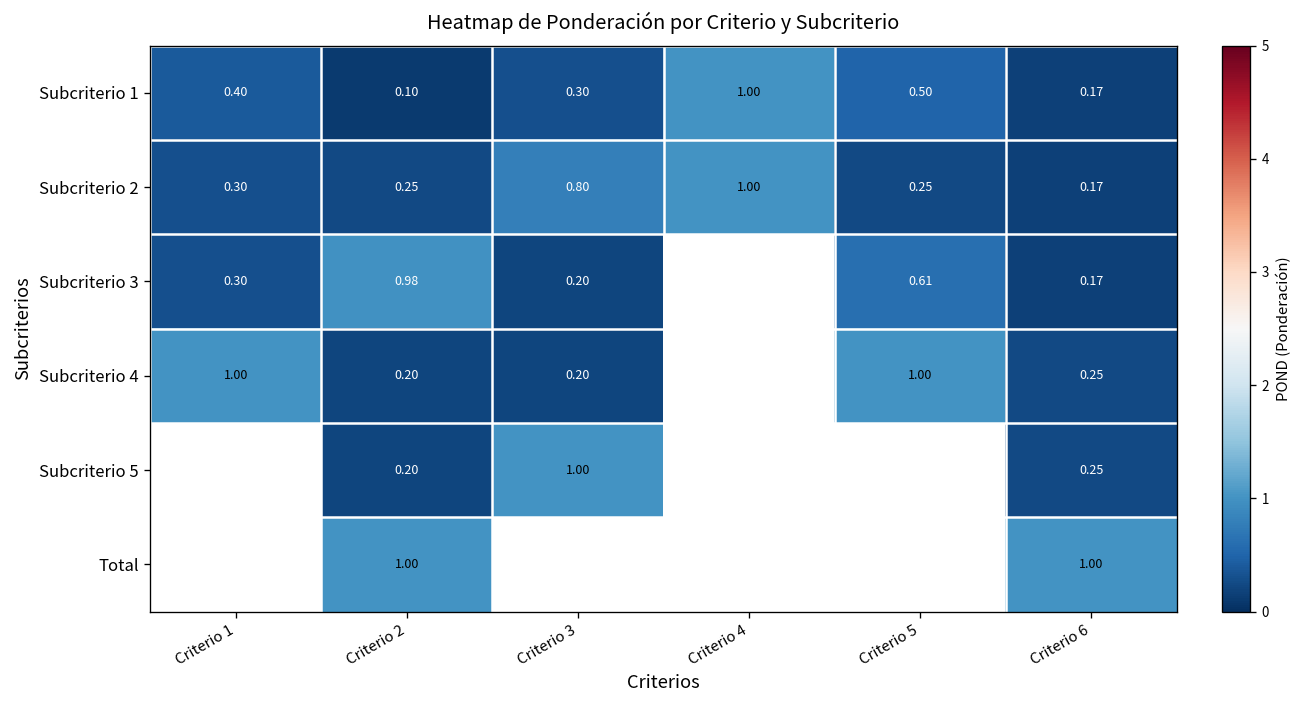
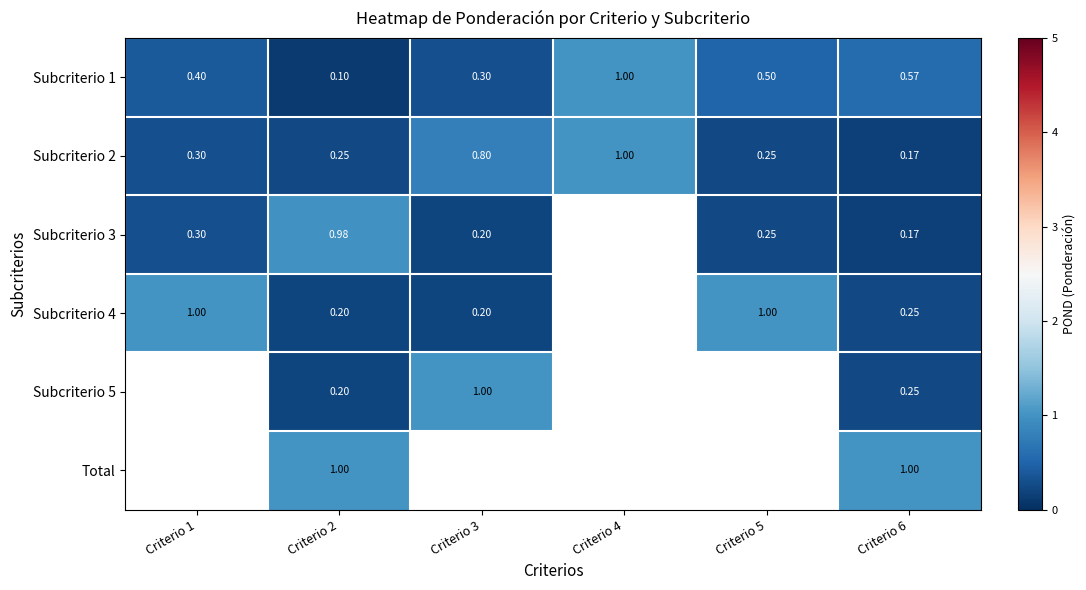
  {
    "Subcriterio 1": {
      "Criterio 1": 0.40,
      "Criterio 2": 0.10,
      "Criterio 3": 0.30,
      "Criterio 4": 1.00,
      "Criterio 5": 0.50,
-     "Criterio 6": 0.17
+     "Criterio 6": 0.57
    },
    "Subcriterio 2": {
      "Criterio 1": 0.30,
      "Criterio 2": 0.25,
      "Criterio 3": 0.80,
      "Criterio 4": 1.00,
      "Criterio 5": 0.25,
      "Criterio 6": 0.17
    },
    "Subcriterio 3": {
      "Criterio 1": 0.30,
      "Criterio 2": 0.98,
      "Criterio 3": 0.20,
-     "Criterio 5": 0.61,
+     "Criterio 5": 0.25,
      "Criterio 6": 0.17
    },
    "Subcriterio 4": {
      "Criterio 1": 1.00,
      "Criterio 2": 0.20,
      "Criterio 3": 0.20,
      "Criterio 5": 1.00,
      "Criterio 6": 0.25
    },
    "Subcriterio 5": {
      "Criterio 2": 0.20,
      "Criterio 3": 1.00,
      "Criterio 6": 0.25
    },
    "Total": {
      "Criterio 2": 1.00,
      "Criterio 6": 1.00
    }
  }
